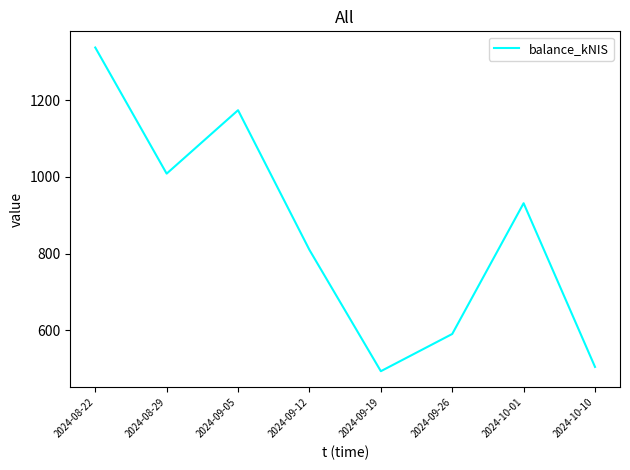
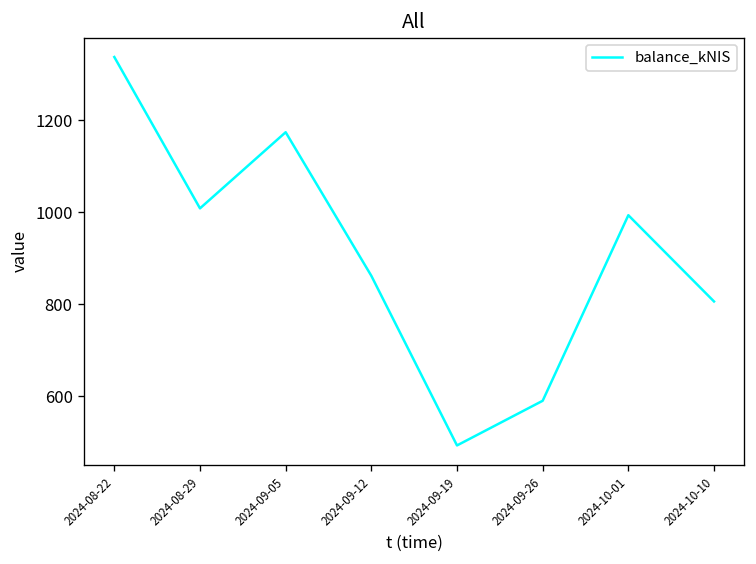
  {
    "2024-08-22": 1340,
    "2024-08-29": 1010,
    "2024-09-05": 1170,
-   "2024-09-12": 810,
+   "2024-09-12": 860,
    "2024-09-19": 490,
    "2024-09-26": 590,
-   "2024-10-01": 930,
-   "2024-10-10": 500
+   "2024-10-01": 990,
+   "2024-10-10": 810
  }
